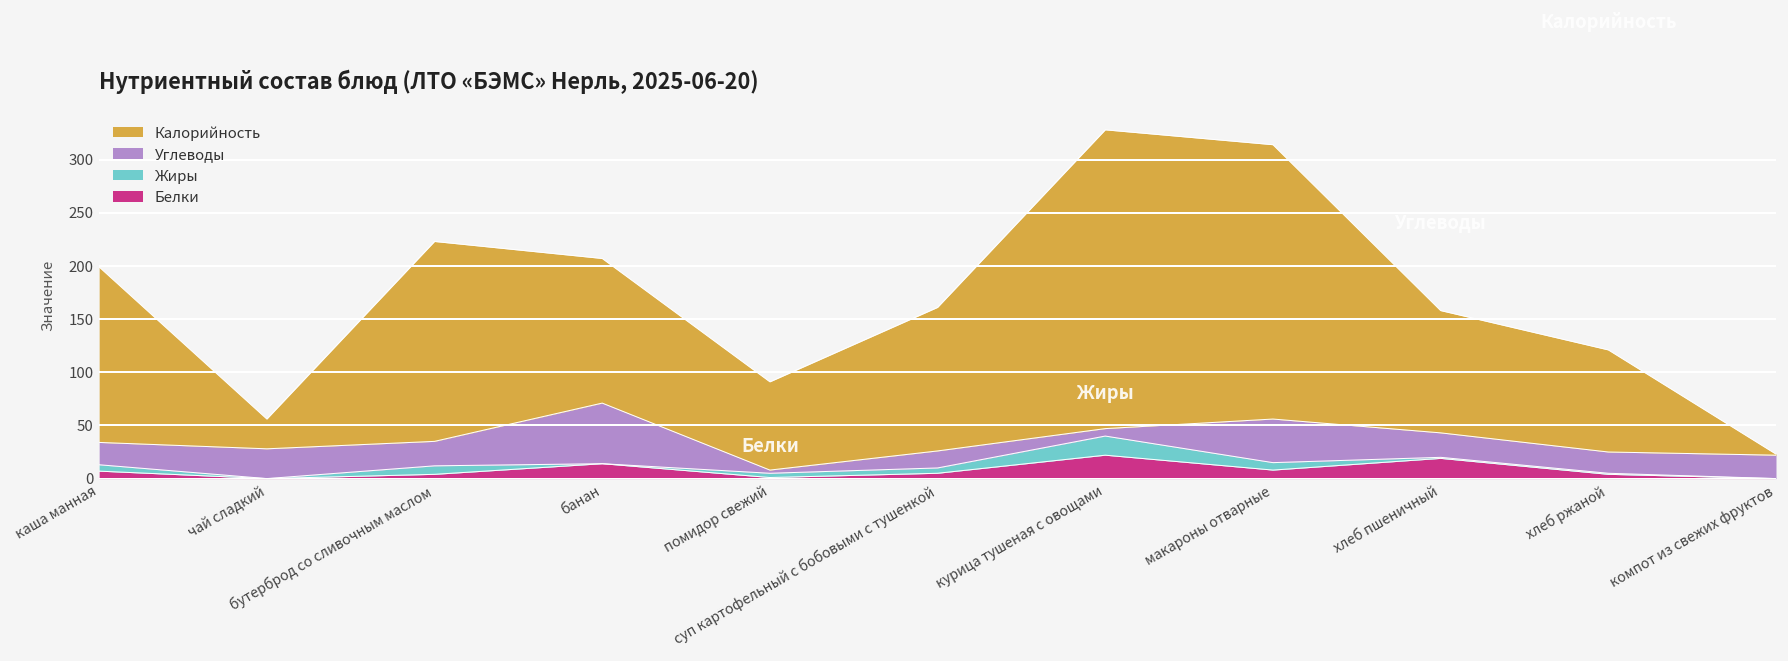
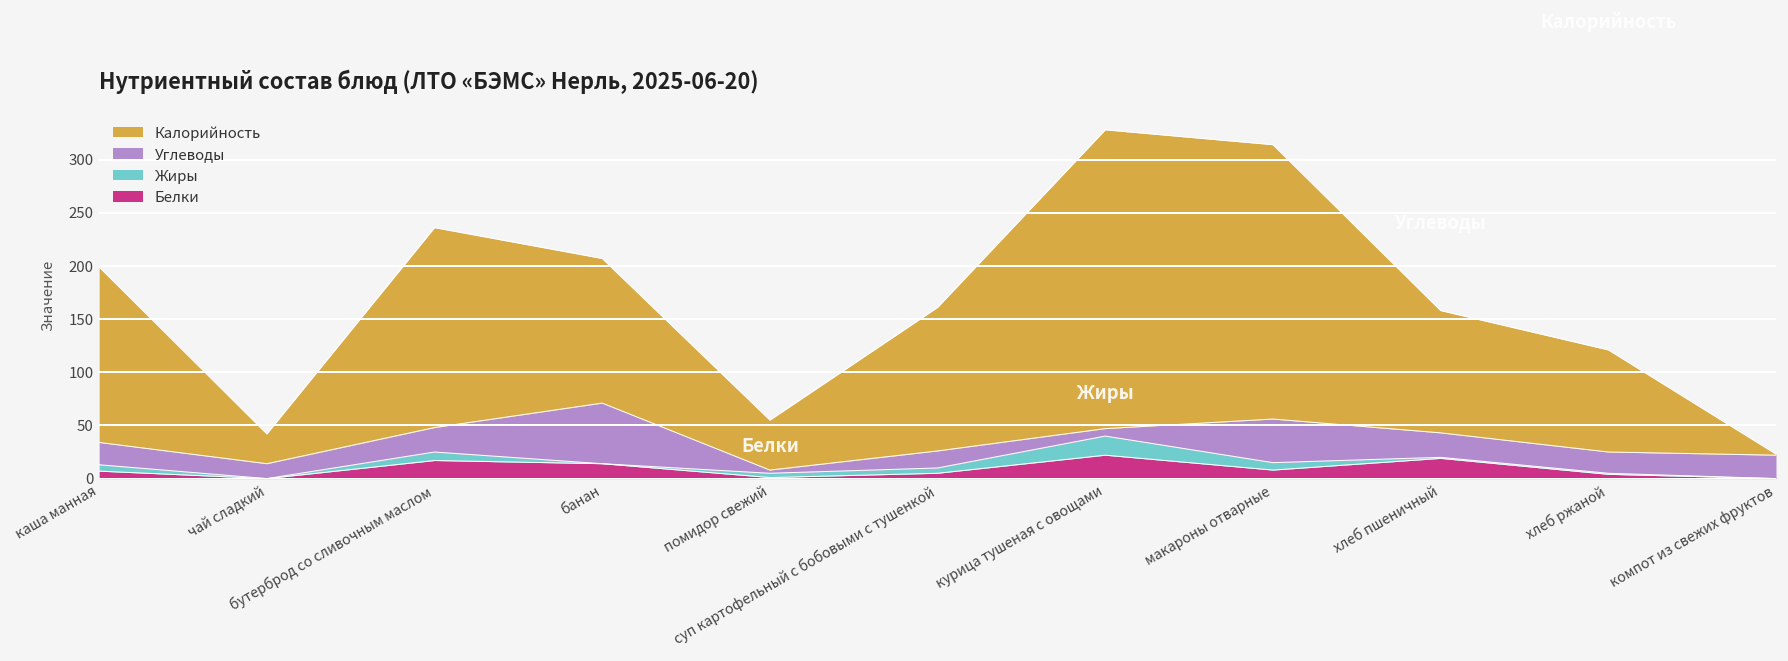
  {
    "Белки": {
      "каша манная": 10,
-     "бутерброд со сливочным маслом": 0,
+     "бутерброд со сливочным маслом": 20,
      "помидор свежий": 0,
      "суп картофельный с бобовыми с тушенкой": 10,
      "курица тушеная с овощами": 20,
      "макароны отварные": 10
    },
    "Жиры": {
      "каша манная": 10,
      "бутерброд со сливочным маслом": 10,
      "помидор свежий": 0,
      "суп картофельный с бобовыми с тушенкой": 10,
      "курица тушеная с овощами": 20,
      "макароны отварные": 10
    },
    "Углеводы": {
      "каша манная": 20,
-     "чай сладкий": 30,
+     "чай сладкий": 10,
      "бутерброд со сливочным маслом": 20,
      "банан": 60,
      "помидор свежий": 0,
      "суп картофельный с бобовыми с тушенкой": 20,
      "курица тушеная с овощами": 10,
      "макароны отварные": 40,
      "хлеб пшеничный": 20,
      "хлеб ржаной": 20
    },
    "Калорийность": {
      "каша манная": 170,
      "чай сладкий": 30,
      "бутерброд со сливочным маслом": 190,
      "банан": 140,
-     "помидор свежий": 80,
+     "помидор свежий": 50,
      "суп картофельный с бобовыми с тушенкой": 140,
      "курица тушеная с овощами": 280,
      "макароны отварные": 260,
      "хлеб пшеничный": 120,
      "хлеб ржаной": 100
    }
  }
